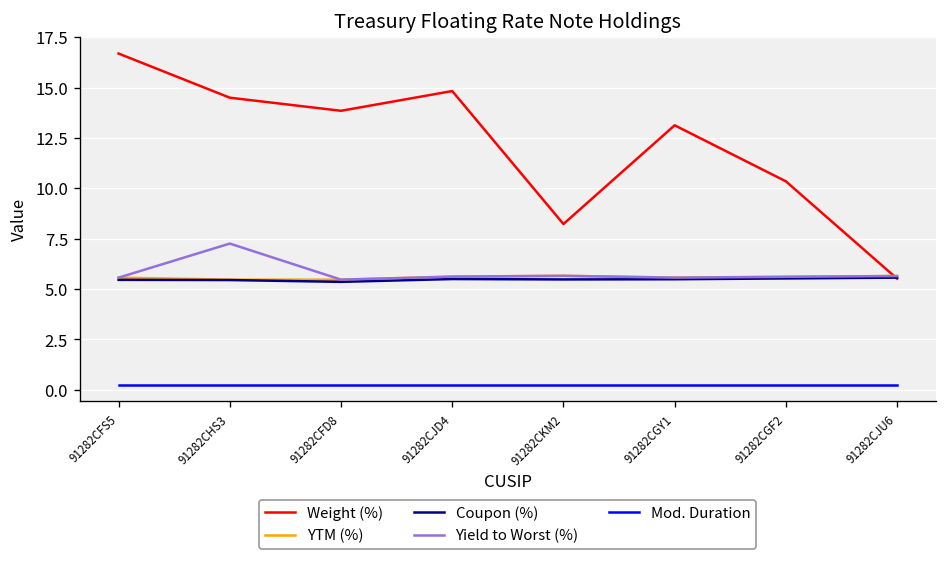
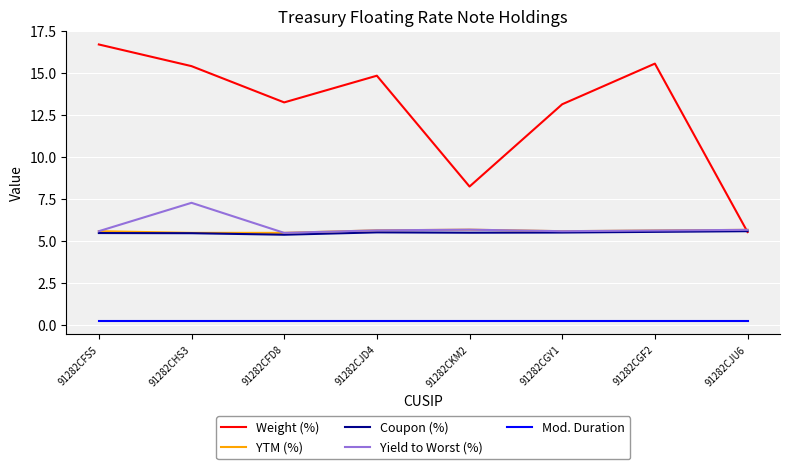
  {
    "Weight (%)": {
      "91282CFS5": 16.7,
-     "91282CHS3": 14.5,
-     "91282CFD8": 13.9,
+     "91282CHS3": 15.4,
+     "91282CFD8": 13.2,
      "91282CJD4": 14.8,
      "91282CKM2": 8.2,
      "91282CGY1": 13.1,
-     "91282CGF2": 10.4
+     "91282CGF2": 15.6
    },
    "Coupon (%)": {
      "91282CKM2": 5.5
    },
    "Yield to Worst (%)": {
      "91282CHS3": 7.3
    },
    "Mod. Duration": {
      "91282CFS5": 0.3,
      "91282CHS3": 0.3,
      "91282CFD8": 0.3,
      "91282CJD4": 0.3,
      "91282CKM2": 0.3,
      "91282CGY1": 0.3,
      "91282CGF2": 0.3,
      "91282CJU6": 0.3
    }
  }
